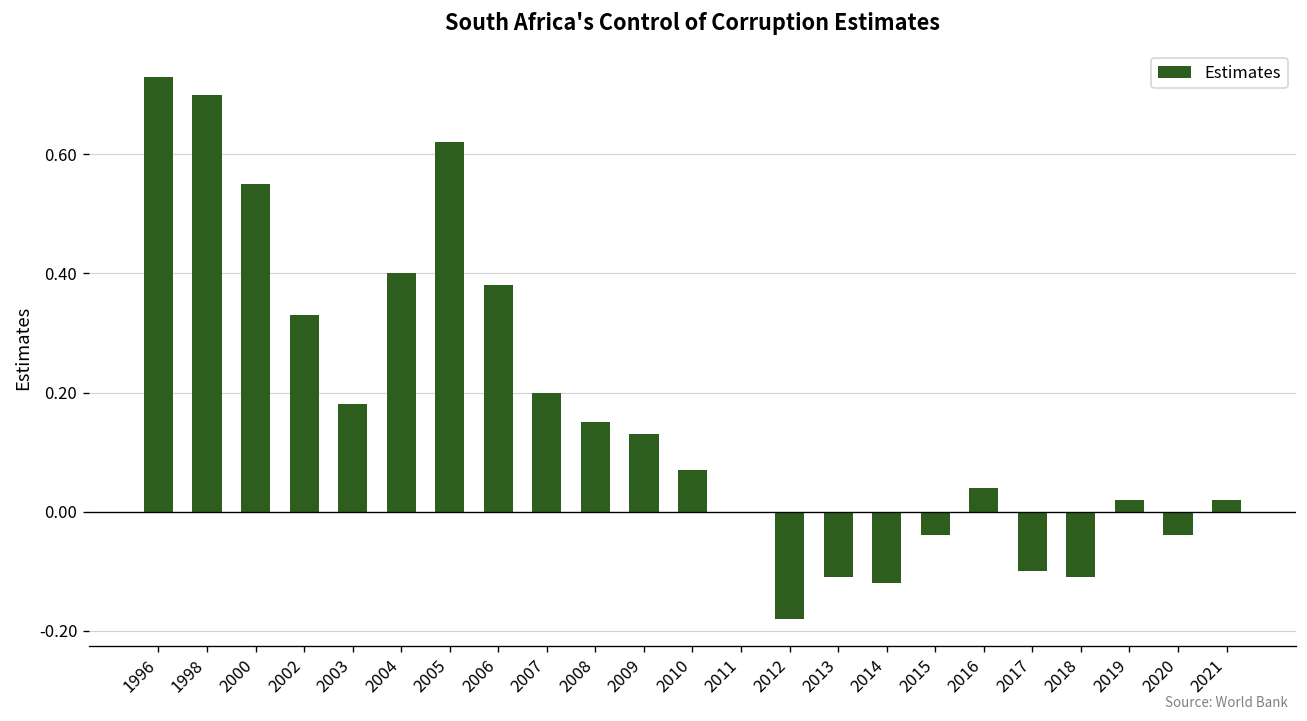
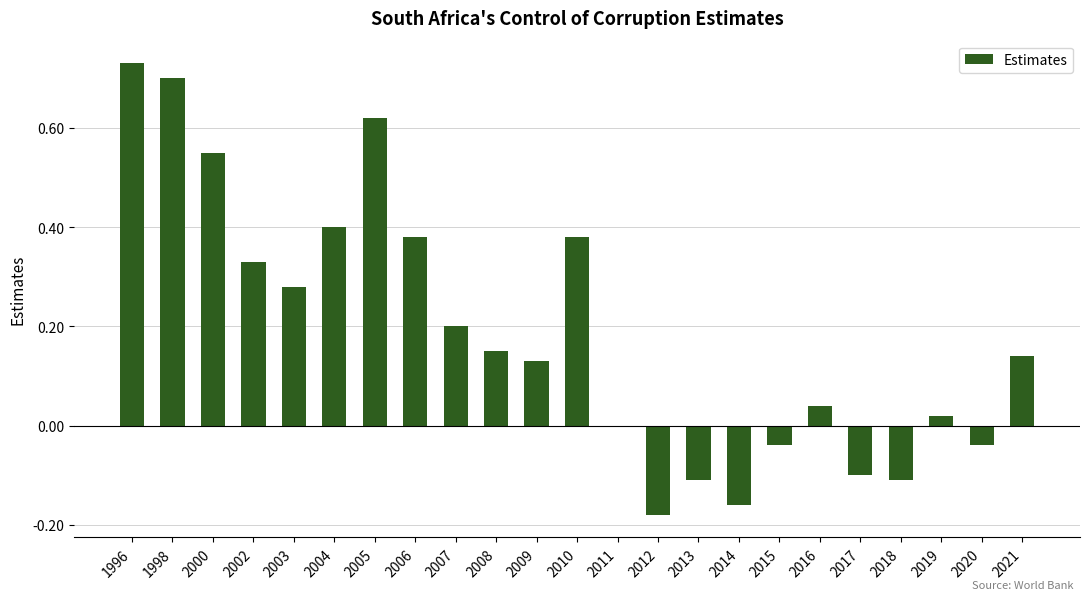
  {
    "1996": 0.73,
    "1998": 0.70,
    "2000": 0.55,
    "2002": 0.33,
-   "2003": 0.18,
+   "2003": 0.28,
    "2004": 0.40,
    "2005": 0.62,
    "2006": 0.38,
    "2007": 0.20,
    "2008": 0.15,
    "2009": 0.13,
-   "2010": 0.07,
+   "2010": 0.38,
    "2011": 0.00,
    "2012": -0.18,
    "2013": -0.11,
-   "2014": -0.12,
+   "2014": -0.16,
    "2015": -0.04,
    "2016": 0.04,
    "2017": -0.10,
    "2018": -0.11,
    "2019": 0.02,
    "2020": -0.04,
-   "2021": 0.02
+   "2021": 0.14
  }
